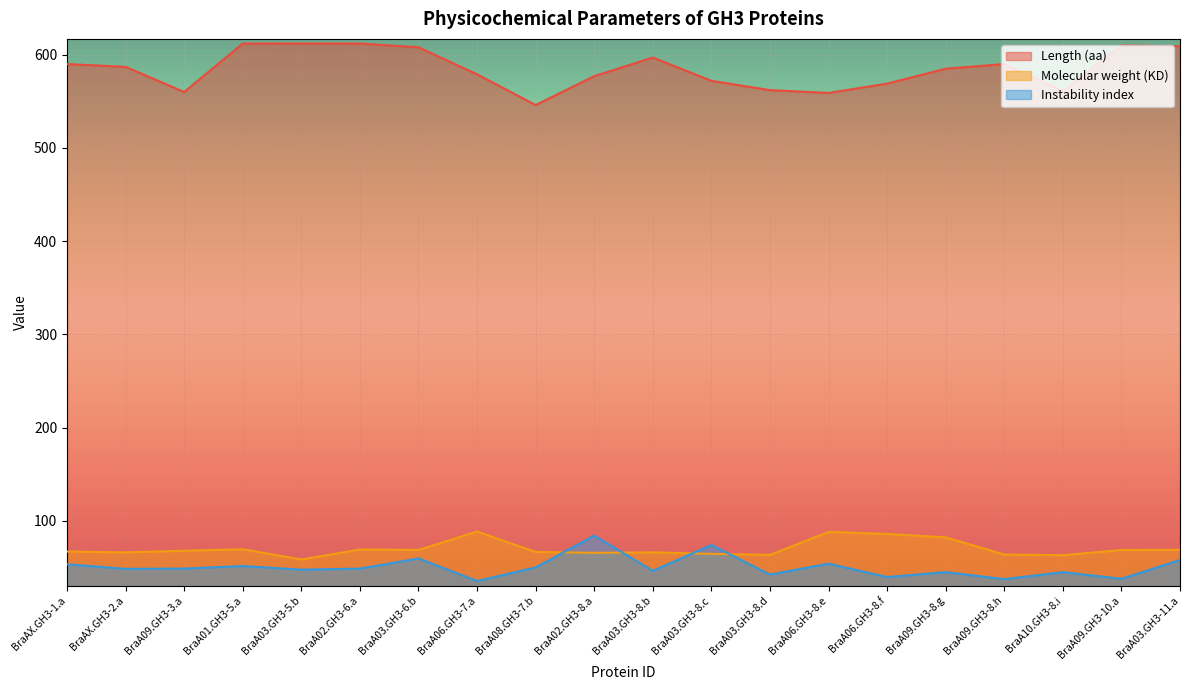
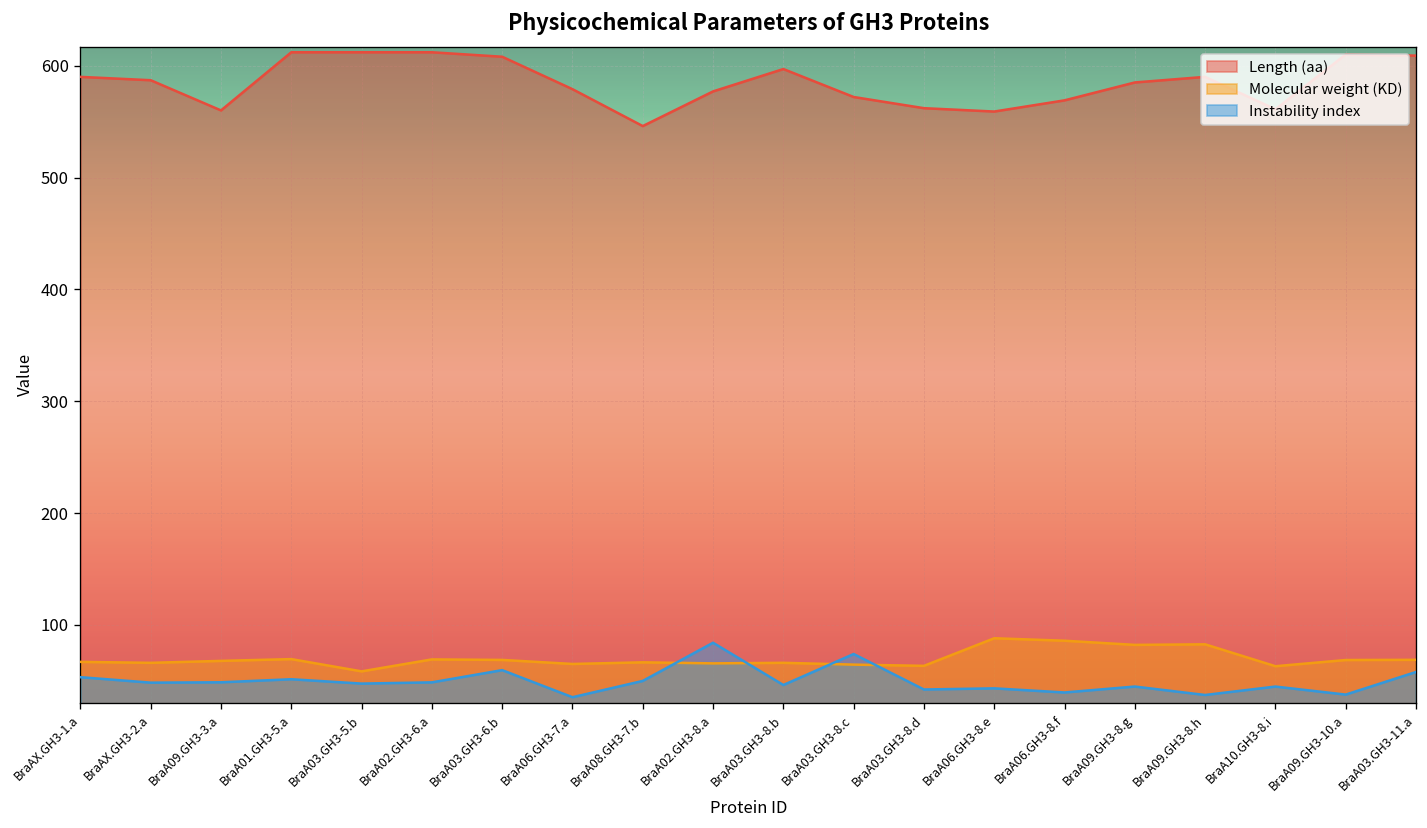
  {
    "Length (aa)": {
      "BraAX.GH3-1.a": 590,
      "BraAX.GH3-2.a": 590,
      "BraA09.GH3-3.a": 560,
      "BraA01.GH3-5.a": 610,
      "BraA03.GH3-5.b": 610,
      "BraA02.GH3-6.a": 610,
      "BraA03.GH3-6.b": 610,
      "BraA06.GH3-7.a": 580,
      "BraA08.GH3-7.b": 550,
      "BraA02.GH3-8.a": 580,
      "BraA03.GH3-8.b": 600,
      "BraA03.GH3-8.c": 570,
      "BraA03.GH3-8.d": 560,
      "BraA06.GH3-8.e": 560,
      "BraA06.GH3-8.f": 570,
      "BraA09.GH3-8.g": 590,
      "BraA03.GH3-11.a": 610
    },
    "Molecular weight (KD)": {
      "BraAX.GH3-1.a": 70,
      "BraAX.GH3-2.a": 70,
      "BraA09.GH3-3.a": 70,
      "BraA01.GH3-5.a": 70,
      "BraA03.GH3-5.b": 60,
      "BraA02.GH3-6.a": 70,
      "BraA03.GH3-6.b": 70,
-     "BraA06.GH3-7.a": 90,
+     "BraA06.GH3-7.a": 70,
      "BraA08.GH3-7.b": 70,
      "BraA02.GH3-8.a": 70,
      "BraA03.GH3-8.b": 70,
      "BraA03.GH3-8.c": 60,
      "BraA03.GH3-8.d": 60,
      "BraA06.GH3-8.e": 90,
      "BraA06.GH3-8.f": 90,
      "BraA09.GH3-8.g": 80,
-     "BraA09.GH3-8.h": 60,
+     "BraA09.GH3-8.h": 80,
      "BraA10.GH3-8.i": 60,
      "BraA09.GH3-10.a": 70,
      "BraA03.GH3-11.a": 70
    },
    "Instability index": {
      "BraAX.GH3-1.a": 50,
      "BraAX.GH3-2.a": 50,
      "BraA09.GH3-3.a": 50,
      "BraA01.GH3-5.a": 50,
      "BraA03.GH3-5.b": 50,
      "BraA02.GH3-6.a": 50,
      "BraA03.GH3-6.b": 60,
      "BraA06.GH3-7.a": 40,
      "BraA08.GH3-7.b": 50,
      "BraA02.GH3-8.a": 80,
      "BraA03.GH3-8.b": 50,
      "BraA03.GH3-8.c": 70,
      "BraA03.GH3-8.d": 40,
-     "BraA06.GH3-8.e": 50,
+     "BraA06.GH3-8.e": 40,
      "BraA06.GH3-8.f": 40,
      "BraA09.GH3-8.g": 40,
      "BraA09.GH3-8.h": 40,
      "BraA10.GH3-8.i": 40,
      "BraA09.GH3-10.a": 40,
      "BraA03.GH3-11.a": 60
    }
  }
